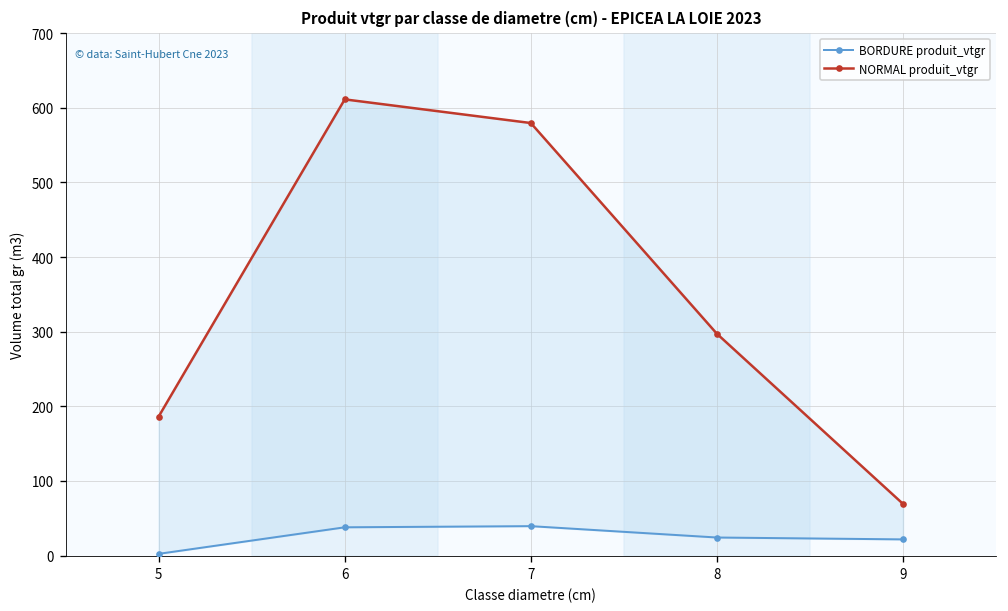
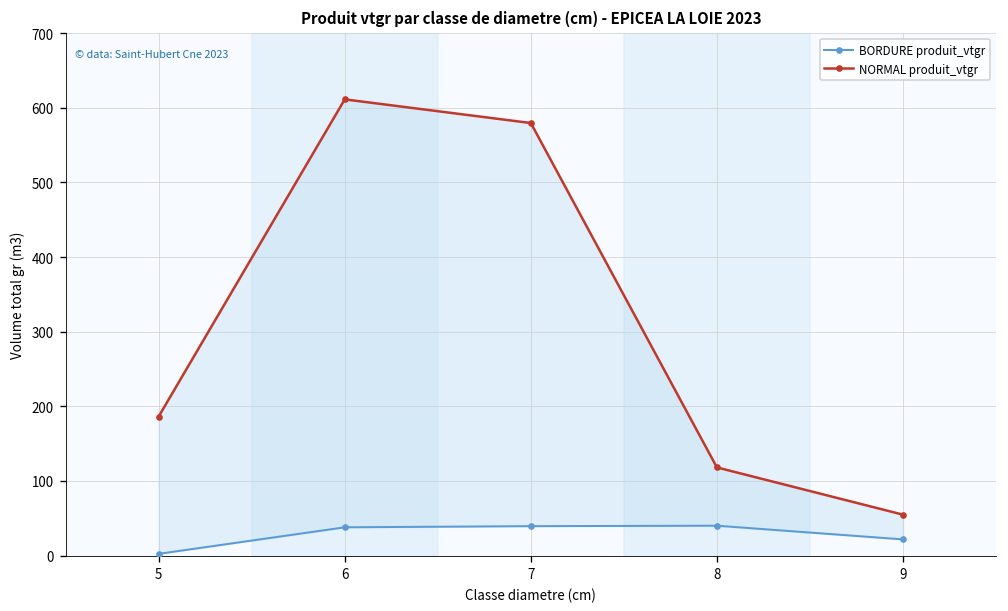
  {
    "BORDURE produit_vtgr": {
      "5": 0,
      "6": 40,
      "7": 40,
-     "8": 20,
+     "8": 40,
      "9": 20
    },
    "NORMAL produit_vtgr": {
      "5": 190,
      "6": 610,
      "7": 580,
-     "8": 300,
-     "9": 70
+     "8": 120,
+     "9": 50
    }
  }
